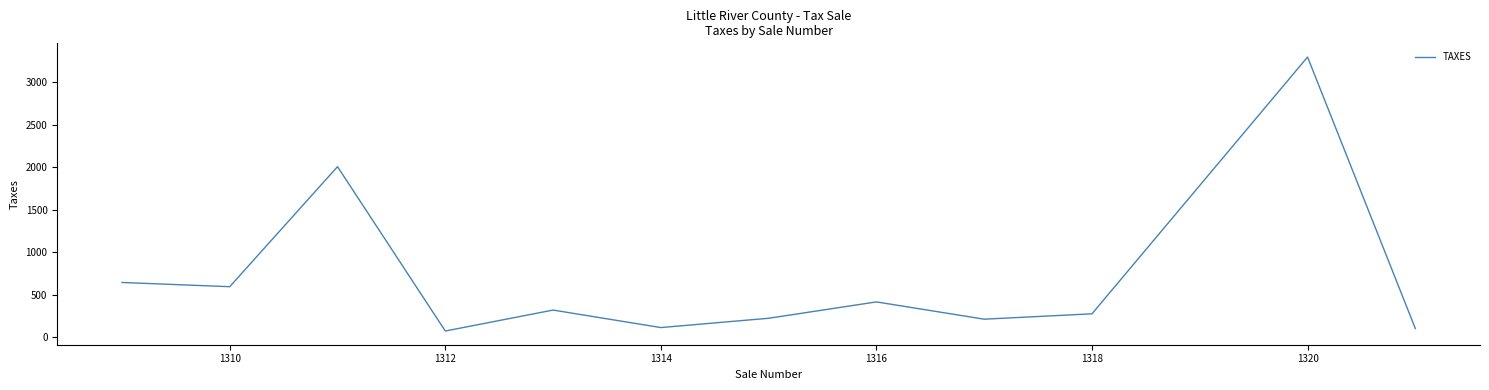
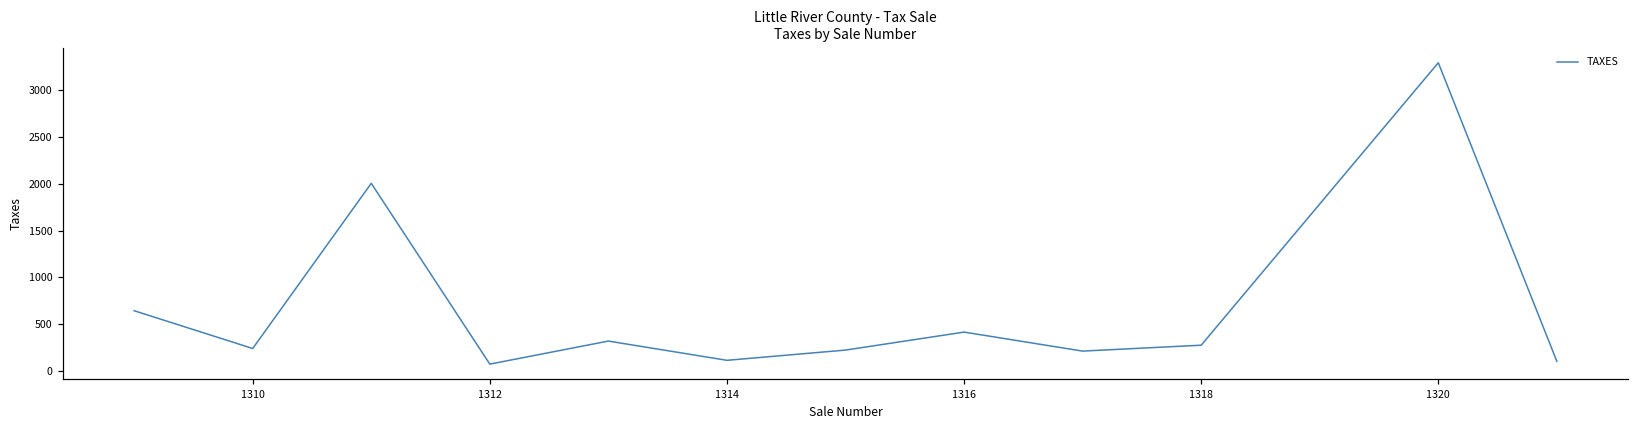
  {
-   "1310": 600,
+   "1310": 200,
    "1312": 100,
    "1314": 100,
    "1316": 400,
    "1318": 300,
    "1320": 3300
  }
